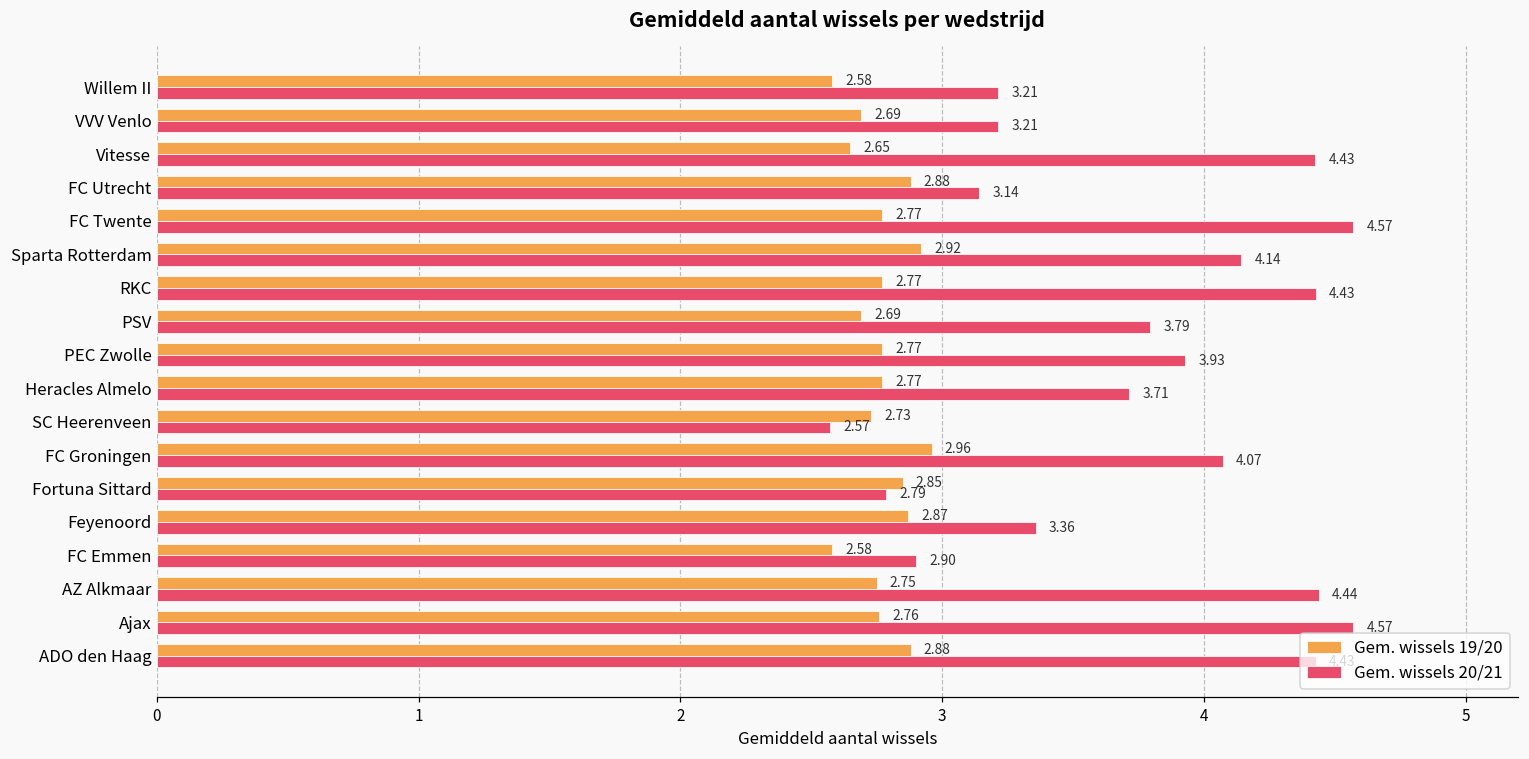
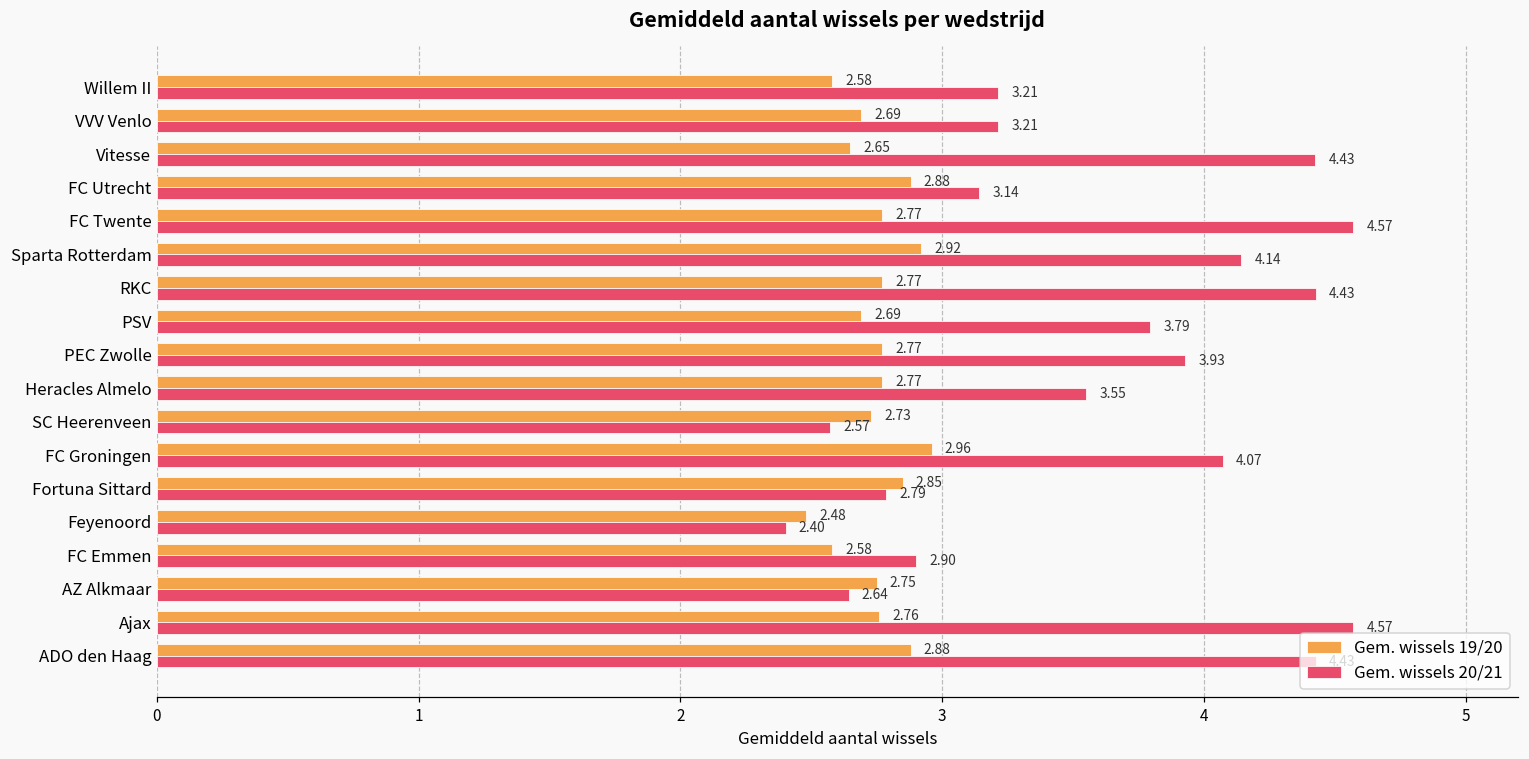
  {
    "Gem. wissels 19/20": {
      "Willem II": 2.58,
      "VVV Venlo": 2.69,
      "Vitesse": 2.65,
      "FC Utrecht": 2.88,
      "FC Twente": 2.77,
      "Sparta Rotterdam": 2.92,
      "RKC": 2.77,
      "PSV": 2.69,
      "PEC Zwolle": 2.77,
      "Heracles Almelo": 2.77,
      "SC Heerenveen": 2.73,
      "FC Groningen": 2.96,
      "Fortuna Sittard": 2.85,
-     "Feyenoord": 2.87,
+     "Feyenoord": 2.48,
      "FC Emmen": 2.58,
      "AZ Alkmaar": 2.75,
      "Ajax": 2.76,
      "ADO den Haag": 2.88
    },
    "Gem. wissels 20/21": {
      "Willem II": 3.21,
      "VVV Venlo": 3.21,
      "Vitesse": 4.43,
      "FC Utrecht": 3.14,
      "FC Twente": 4.57,
      "Sparta Rotterdam": 4.14,
      "RKC": 4.43,
      "PSV": 3.79,
      "PEC Zwolle": 3.93,
-     "Heracles Almelo": 3.71,
+     "Heracles Almelo": 3.55,
      "SC Heerenveen": 2.57,
      "FC Groningen": 4.07,
      "Fortuna Sittard": 2.79,
-     "Feyenoord": 3.36,
+     "Feyenoord": 2.40,
      "FC Emmen": 2.90,
-     "AZ Alkmaar": 4.44
+     "AZ Alkmaar": 2.64
    }
  }
